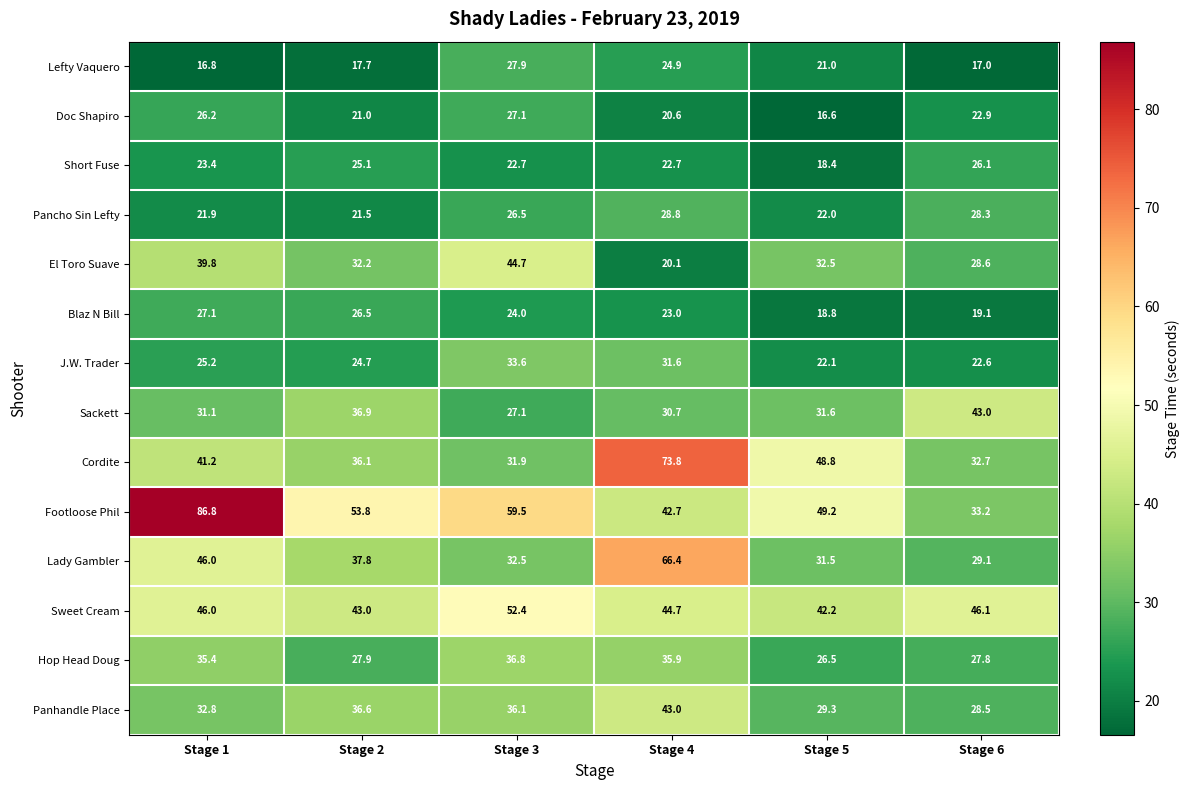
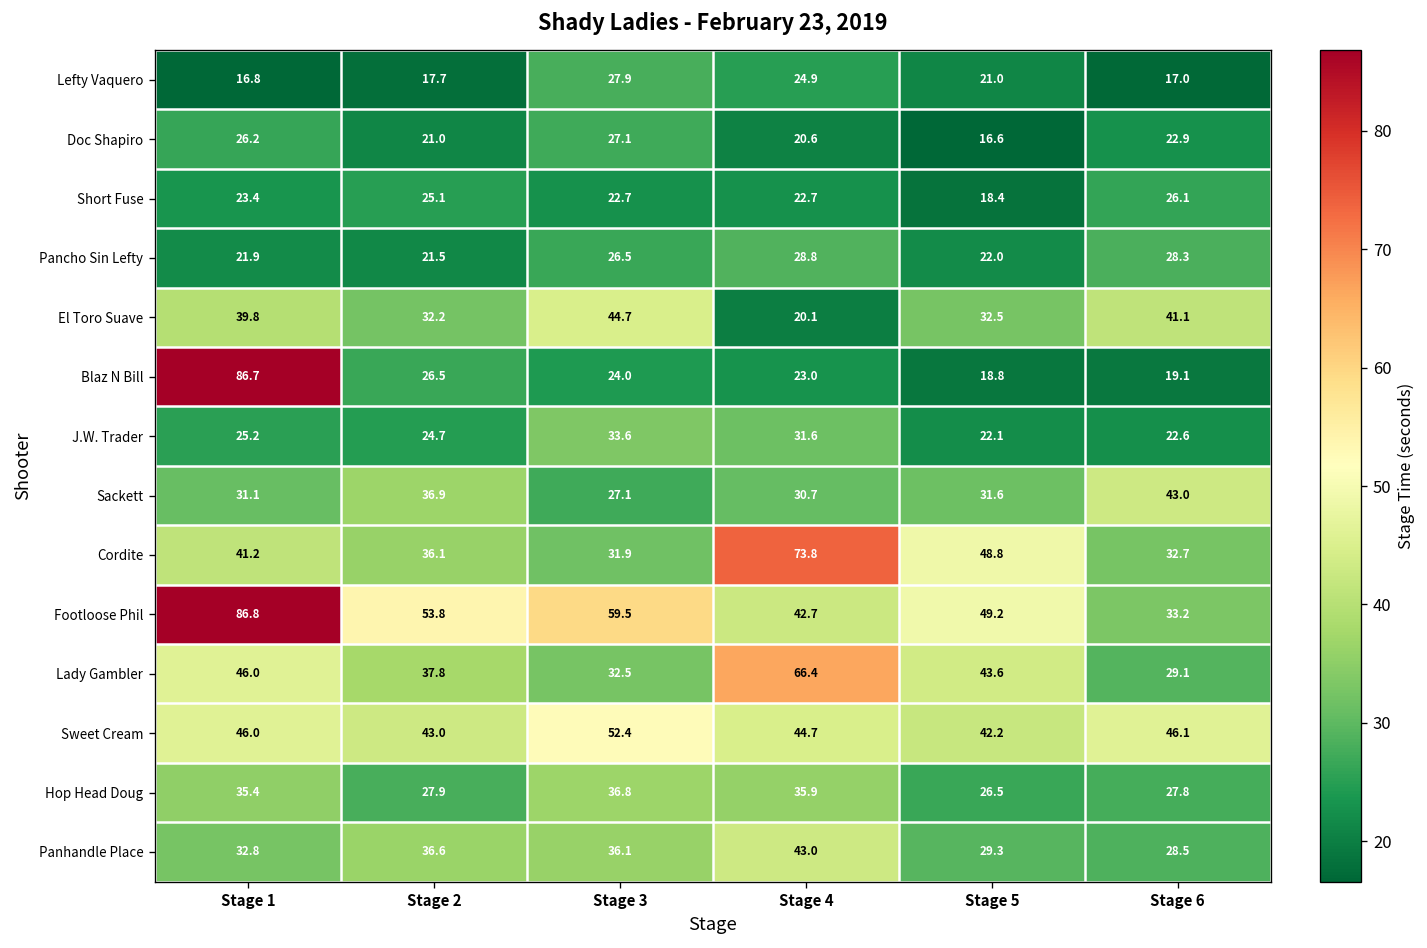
  {
    "Lefty Vaquero": {
      "Stage 1": 16.8,
      "Stage 2": 17.7,
      "Stage 3": 27.9,
      "Stage 4": 24.9,
      "Stage 5": 21.0,
      "Stage 6": 17.0
    },
    "Doc Shapiro": {
      "Stage 1": 26.2,
      "Stage 2": 21.0,
      "Stage 3": 27.1,
      "Stage 4": 20.6,
      "Stage 5": 16.6,
      "Stage 6": 22.9
    },
    "Short Fuse": {
      "Stage 1": 23.4,
      "Stage 2": 25.1,
      "Stage 3": 22.7,
      "Stage 4": 22.7,
      "Stage 5": 18.4,
      "Stage 6": 26.1
    },
    "Pancho Sin Lefty": {
      "Stage 1": 21.9,
      "Stage 2": 21.5,
      "Stage 3": 26.5,
      "Stage 4": 28.8,
      "Stage 5": 22.0,
      "Stage 6": 28.3
    },
    "El Toro Suave": {
      "Stage 1": 39.8,
      "Stage 2": 32.2,
      "Stage 3": 44.7,
      "Stage 4": 20.1,
      "Stage 5": 32.5,
-     "Stage 6": 28.6
+     "Stage 6": 41.1
    },
    "Blaz N Bill": {
-     "Stage 1": 27.1,
+     "Stage 1": 86.7,
      "Stage 2": 26.5,
      "Stage 3": 24.0,
      "Stage 4": 23.0,
      "Stage 5": 18.8,
      "Stage 6": 19.1
    },
    "J.W. Trader": {
      "Stage 1": 25.2,
      "Stage 2": 24.7,
      "Stage 3": 33.6,
      "Stage 4": 31.6,
      "Stage 5": 22.1,
      "Stage 6": 22.6
    },
    "Sackett": {
      "Stage 1": 31.1,
      "Stage 2": 36.9,
      "Stage 3": 27.1,
      "Stage 4": 30.7,
      "Stage 5": 31.6,
      "Stage 6": 43.0
    },
    "Cordite": {
      "Stage 1": 41.2,
      "Stage 2": 36.1,
      "Stage 3": 31.9,
      "Stage 4": 73.8,
      "Stage 5": 48.8,
      "Stage 6": 32.7
    },
    "Footloose Phil": {
      "Stage 1": 86.8,
      "Stage 2": 53.8,
      "Stage 3": 59.5,
      "Stage 4": 42.7,
      "Stage 5": 49.2,
      "Stage 6": 33.2
    },
    "Lady Gambler": {
      "Stage 1": 46.0,
      "Stage 2": 37.8,
      "Stage 3": 32.5,
      "Stage 4": 66.4,
-     "Stage 5": 31.5,
+     "Stage 5": 43.6,
      "Stage 6": 29.1
    },
    "Sweet Cream": {
      "Stage 1": 46.0,
      "Stage 2": 43.0,
      "Stage 3": 52.4,
      "Stage 4": 44.7,
      "Stage 5": 42.2,
      "Stage 6": 46.1
    },
    "Hop Head Doug": {
      "Stage 1": 35.4,
      "Stage 2": 27.9,
      "Stage 3": 36.8,
      "Stage 4": 35.9,
      "Stage 5": 26.5,
      "Stage 6": 27.8
    },
    "Panhandle Place": {
      "Stage 1": 32.8,
      "Stage 2": 36.6,
      "Stage 3": 36.1,
      "Stage 4": 43.0,
      "Stage 5": 29.3,
      "Stage 6": 28.5
    }
  }
